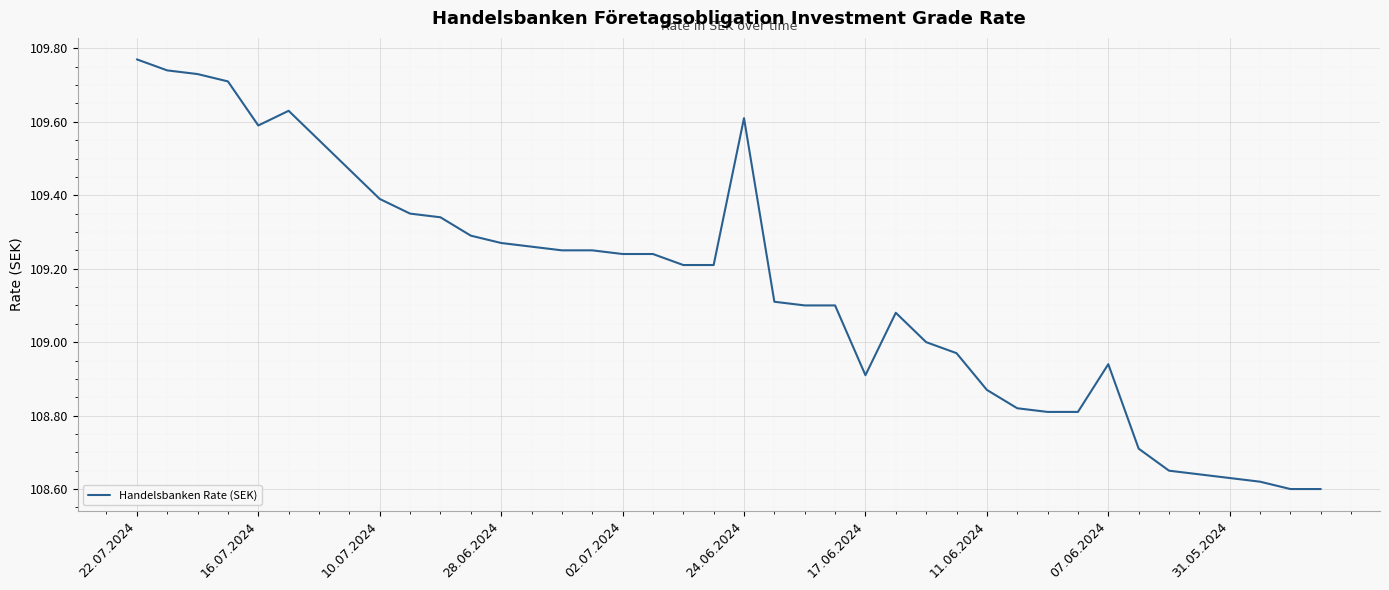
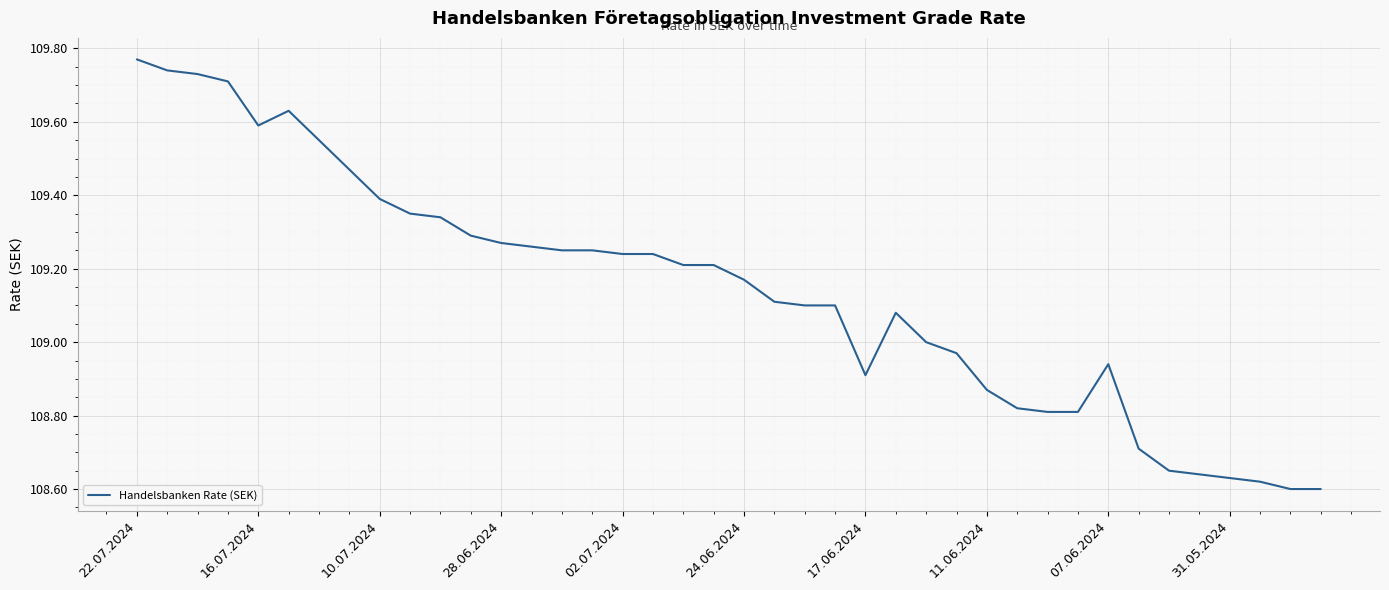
  {
    "22.07.2024": 109.77,
    "16.07.2024": 109.59,
    "10.07.2024": 109.39,
    "28.06.2024": 109.27,
    "02.07.2024": 109.24,
-   "24.06.2024": 109.61,
+   "24.06.2024": 109.17,
    "17.06.2024": 108.91,
    "11.06.2024": 108.87,
    "07.06.2024": 108.94,
    "31.05.2024": 108.63
  }
